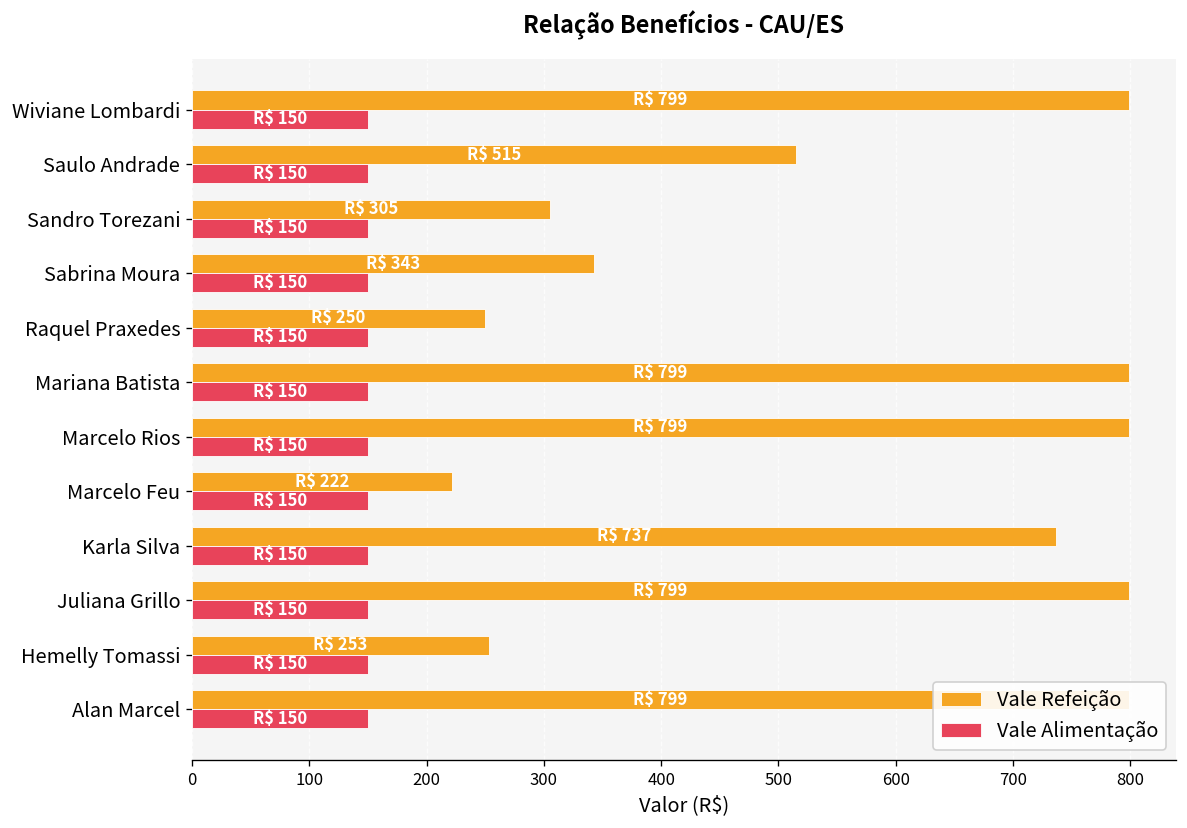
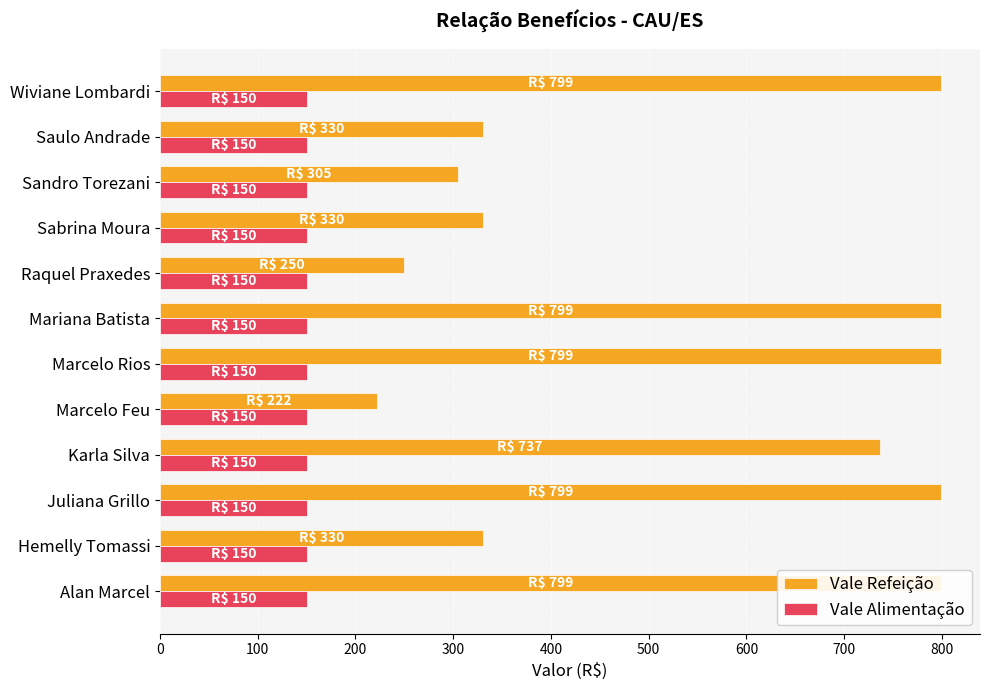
  {
    "Vale Refeição": {
      "Wiviane Lombardi": 799,
-     "Saulo Andrade": 515,
+     "Saulo Andrade": 330,
      "Sandro Torezani": 305,
-     "Sabrina Moura": 343,
+     "Sabrina Moura": 330,
      "Raquel Praxedes": 250,
      "Mariana Batista": 799,
      "Marcelo Rios": 799,
      "Marcelo Feu": 222,
      "Karla Silva": 737,
      "Juliana Grillo": 799,
-     "Hemelly Tomassi": 253
+     "Hemelly Tomassi": 330
    },
    "Vale Alimentação": {
      "Wiviane Lombardi": 150,
      "Saulo Andrade": 150,
      "Sandro Torezani": 150,
      "Sabrina Moura": 150,
      "Raquel Praxedes": 150,
      "Mariana Batista": 150,
      "Marcelo Rios": 150,
      "Marcelo Feu": 150,
      "Karla Silva": 150,
      "Juliana Grillo": 150,
      "Hemelly Tomassi": 150,
      "Alan Marcel": 150
    }
  }
